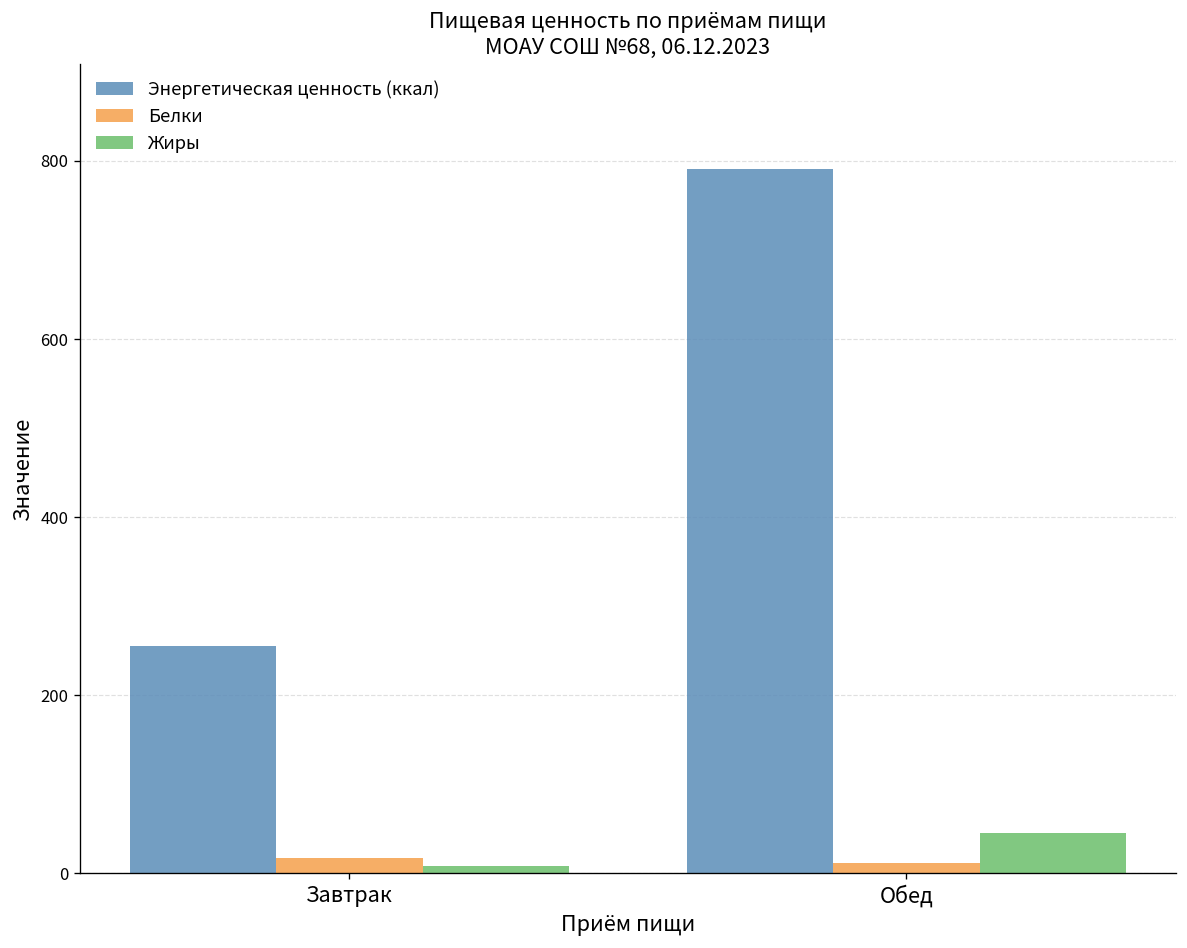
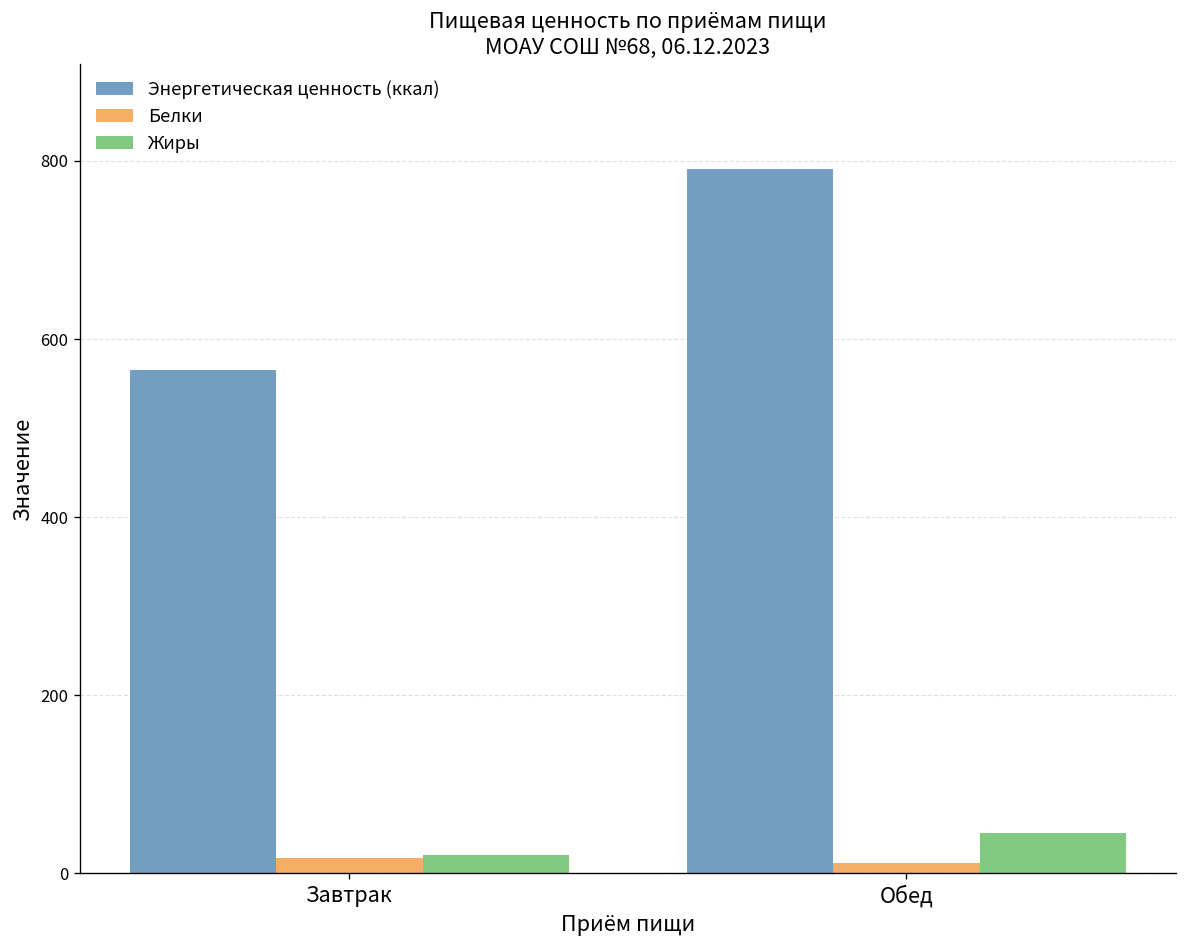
  {
    "Энергетическая ценность (ккал)": {
-     "Завтрак": 260,
+     "Завтрак": 560,
      "Обед": 790
    },
    "Белки": {
      "Завтрак": 20,
      "Обед": 10
    },
    "Жиры": {
-     "Завтрак": 10,
+     "Завтрак": 20,
      "Обед": 50
    }
  }
